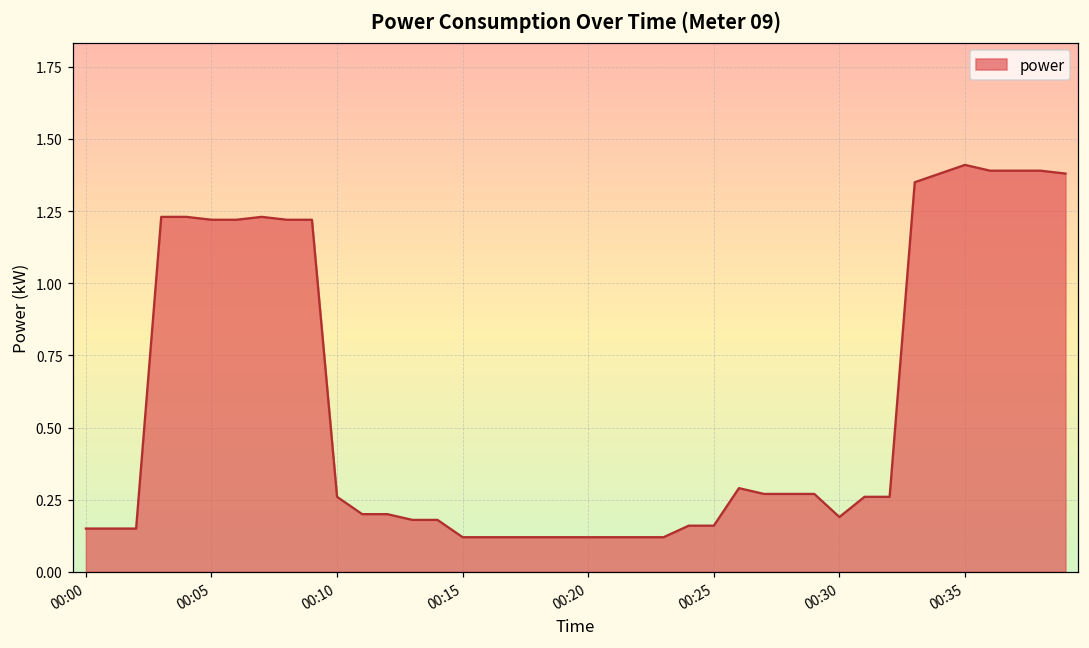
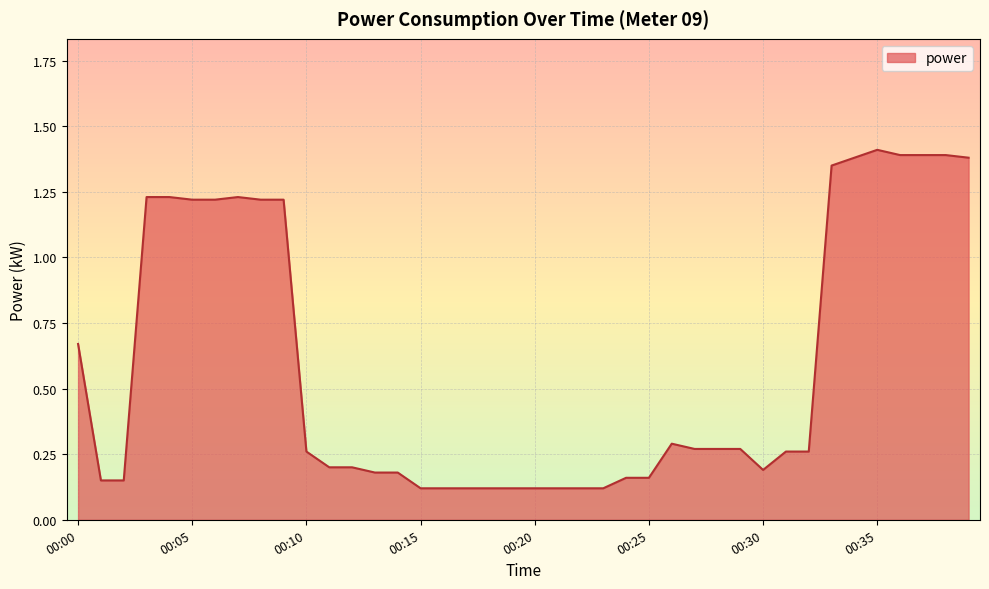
  {
-   "00:00": 0.15,
+   "00:00": 0.67,
    "00:05": 1.22,
    "00:10": 0.26,
    "00:15": 0.12,
    "00:20": 0.12,
    "00:25": 0.16,
    "00:30": 0.19,
    "00:35": 1.41
  }
